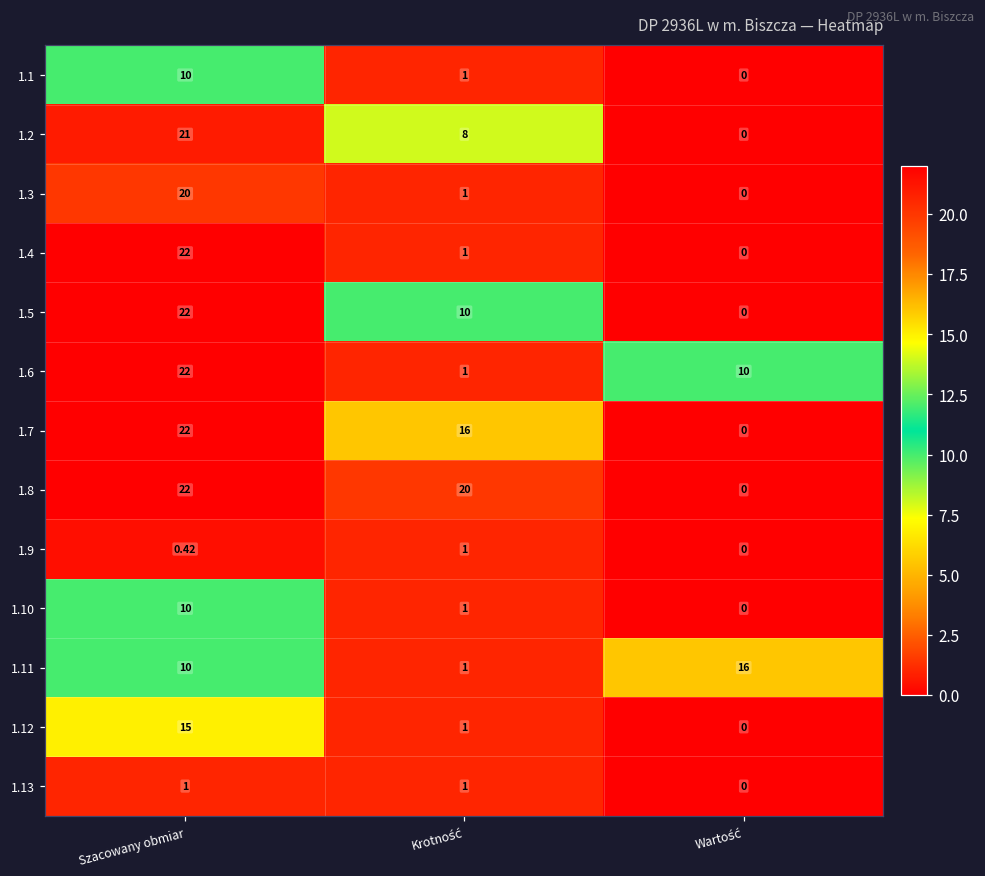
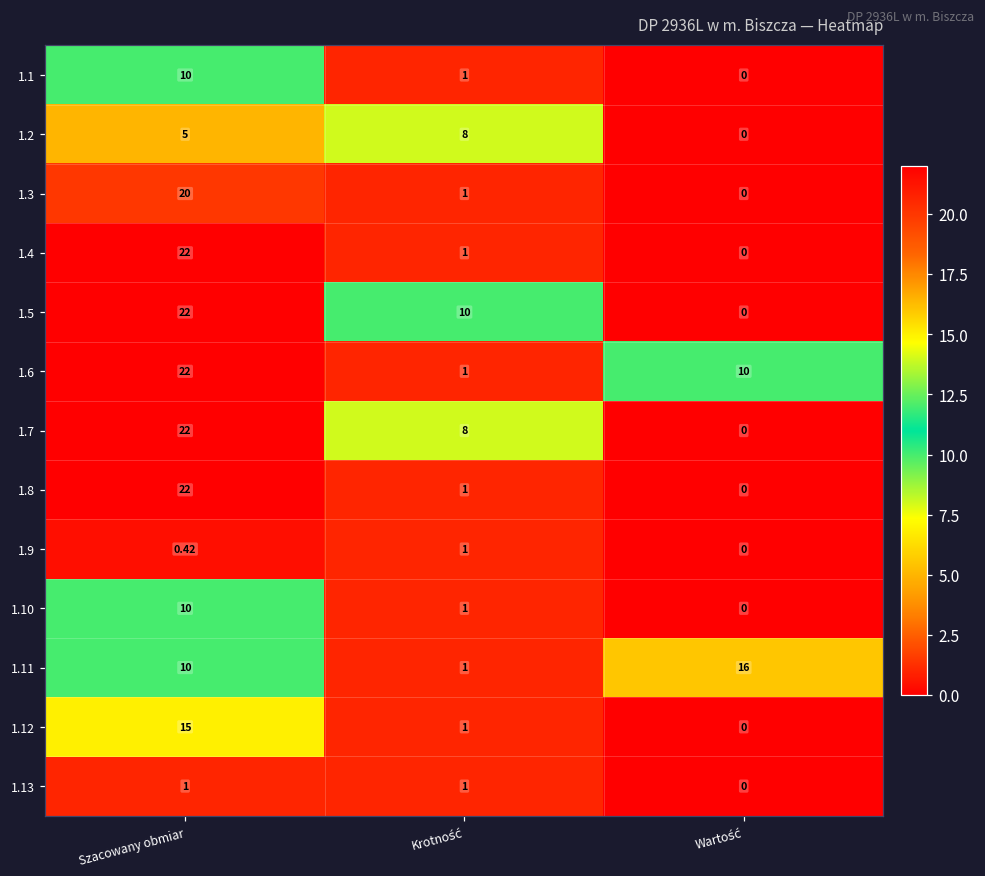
  {
    "1.2": {
-     "Szacowany obmiar": 21
+     "Szacowany obmiar": 5
    },
    "1.7": {
-     "Krotność": 16
+     "Krotność": 8
    },
    "1.8": {
-     "Krotność": 20
+     "Krotność": 1
    }
  }
